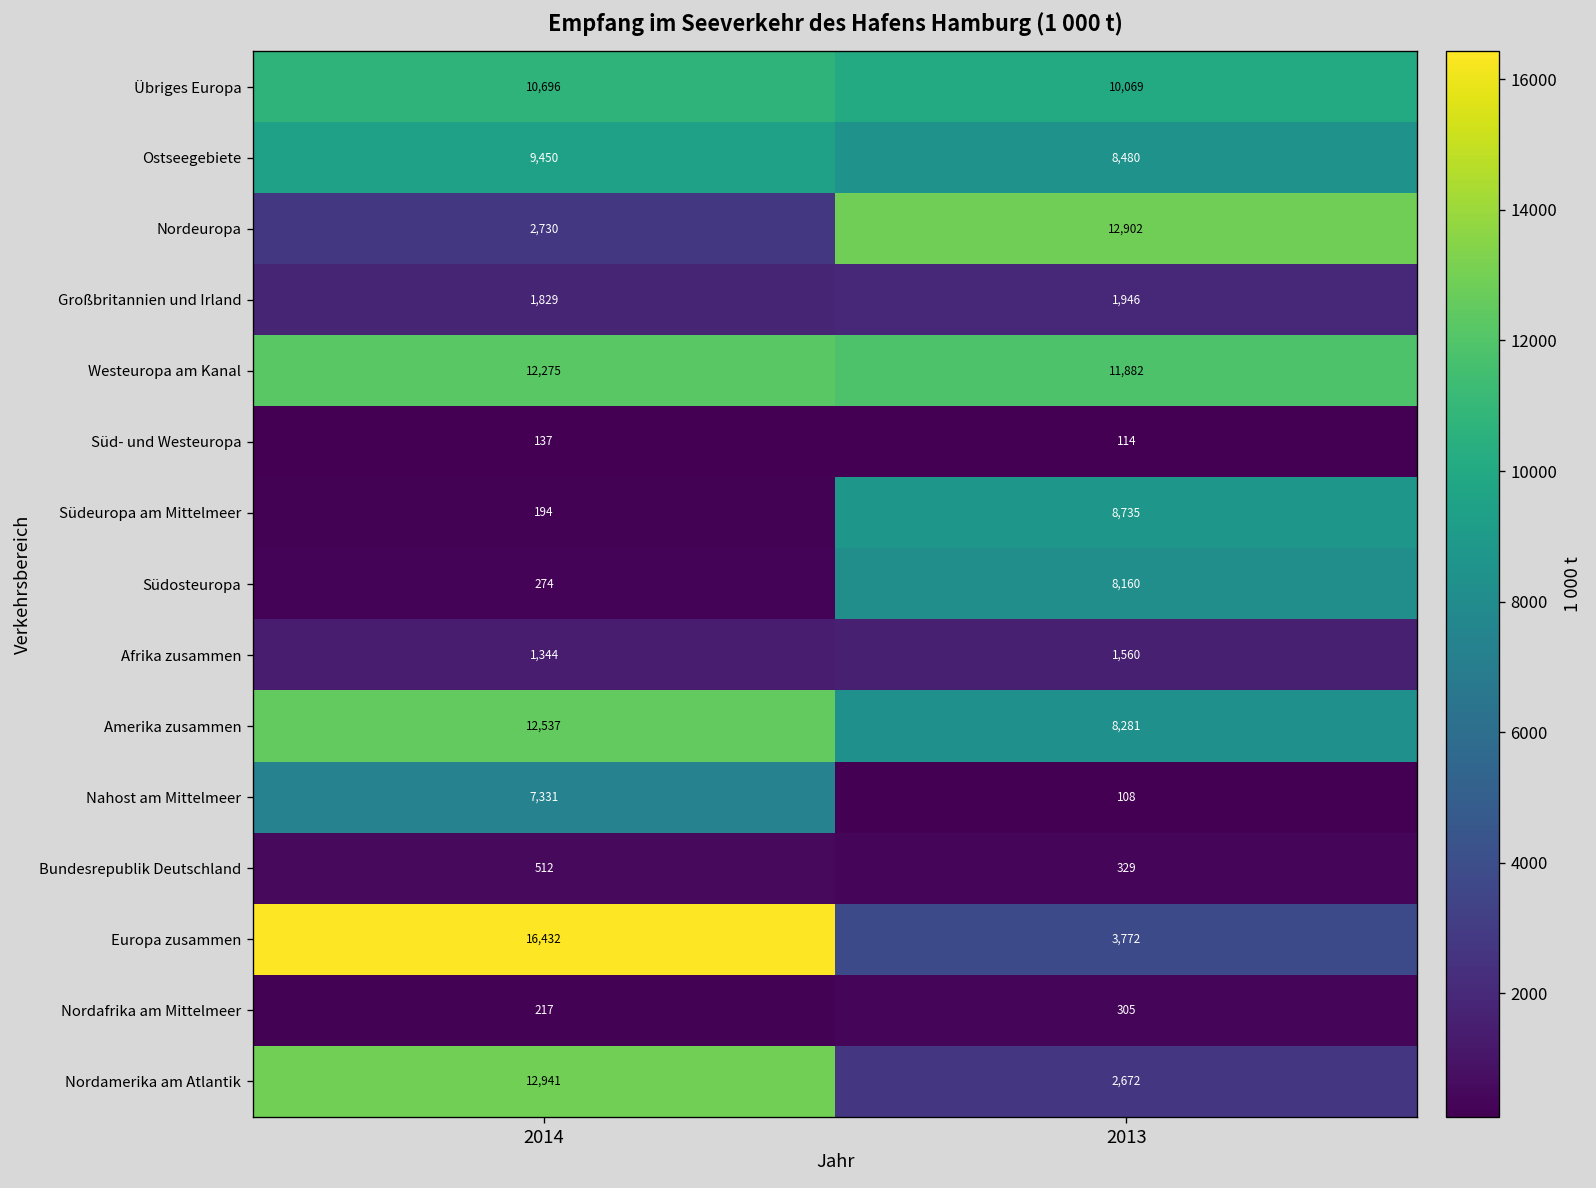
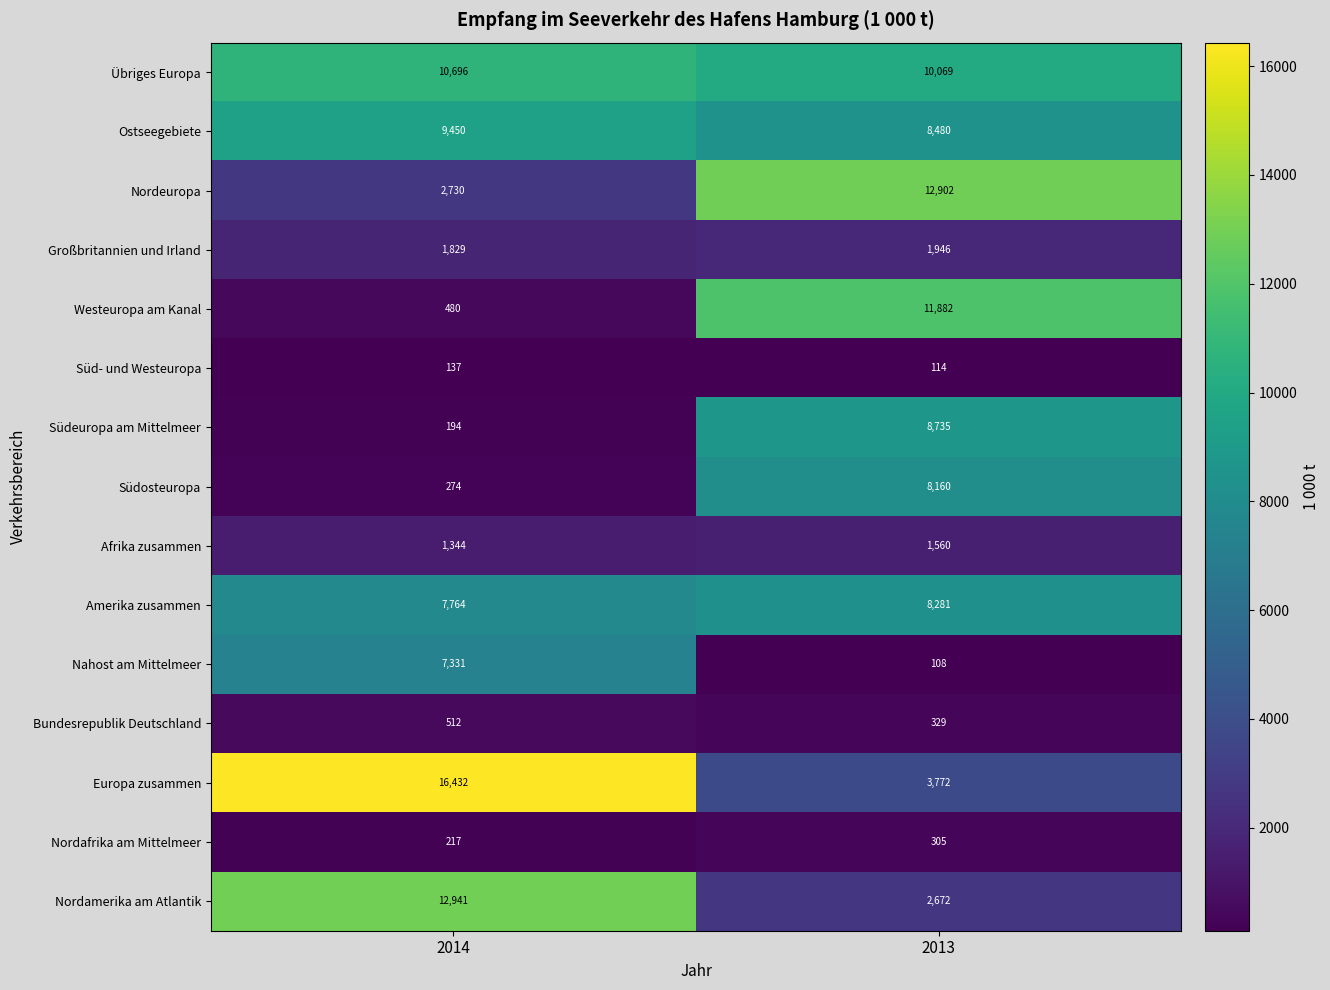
  {
    "Übriges Europa": {
      "2014": "10,696",
      "2013": "10,069"
    },
    "Ostseegebiete": {
      "2014": "9,450",
      "2013": "8,480"
    },
    "Nordeuropa": {
      "2014": "2,730",
      "2013": "12,902"
    },
    "Großbritannien und Irland": {
      "2014": "1,829",
      "2013": "1,946"
    },
    "Westeuropa am Kanal": {
-     "2014": "12,275",
+     "2014": "480",
      "2013": "11,882"
    },
    "Süd- und Westeuropa": {
      "2014": "137",
      "2013": "114"
    },
    "Südeuropa am Mittelmeer": {
      "2014": "194",
      "2013": "8,735"
    },
    "Südosteuropa": {
      "2014": "274",
      "2013": "8,160"
    },
    "Afrika zusammen": {
      "2014": "1,344",
      "2013": "1,560"
    },
    "Amerika zusammen": {
-     "2014": "12,537",
+     "2014": "7,764",
      "2013": "8,281"
    },
    "Nahost am Mittelmeer": {
      "2014": "7,331",
      "2013": "108"
    },
    "Bundesrepublik Deutschland": {
      "2014": "512",
      "2013": "329"
    },
    "Europa zusammen": {
      "2014": "16,432",
      "2013": "3,772"
    },
    "Nordafrika am Mittelmeer": {
      "2014": "217",
      "2013": "305"
    },
    "Nordamerika am Atlantik": {
      "2014": "12,941",
      "2013": "2,672"
    }
  }
